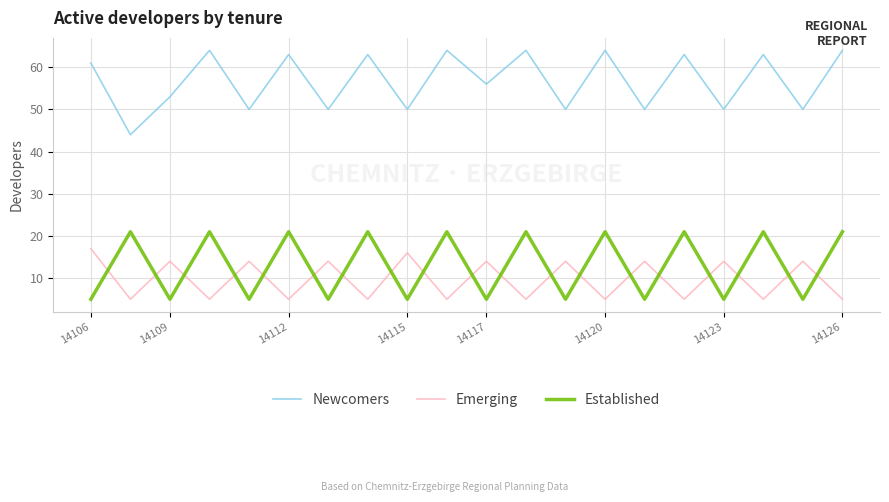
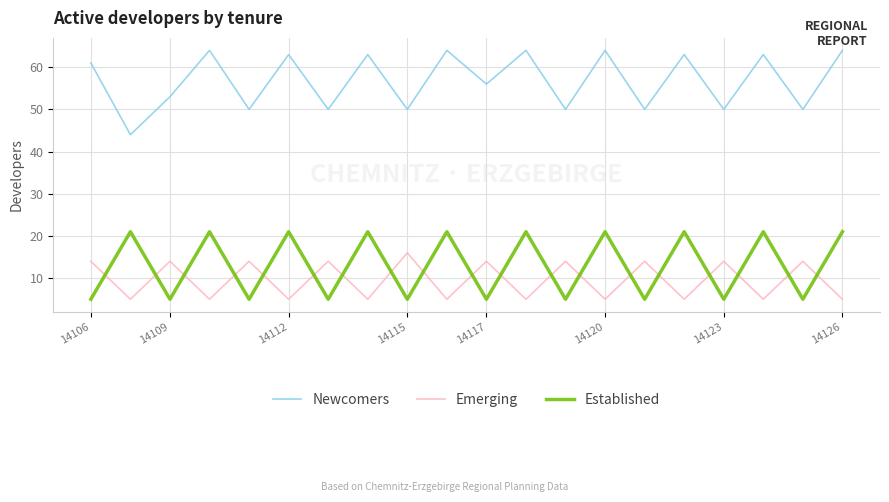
  {
    "Newcomers": {
      "14106": 61,
      "14109": 53,
      "14112": 63,
      "14115": 50,
      "14117": 56,
      "14120": 64,
      "14123": 50,
      "14126": 64
    },
    "Emerging": {
-     "14106": 17,
+     "14106": 14,
      "14109": 14,
      "14112": 5,
      "14115": 16,
      "14117": 14,
      "14120": 5,
      "14123": 14,
      "14126": 5
    },
    "Established": {
      "14106": 5,
      "14109": 5,
      "14112": 21,
      "14115": 5,
      "14117": 5,
      "14120": 21,
      "14123": 5,
      "14126": 21
    }
  }
